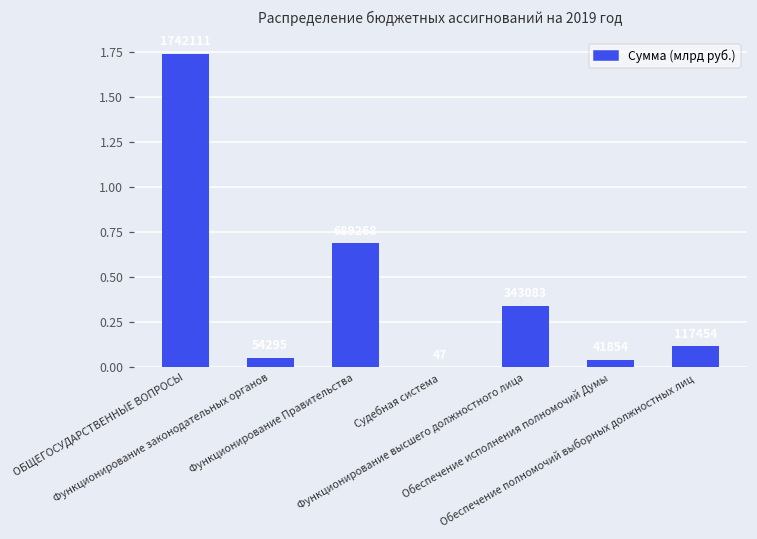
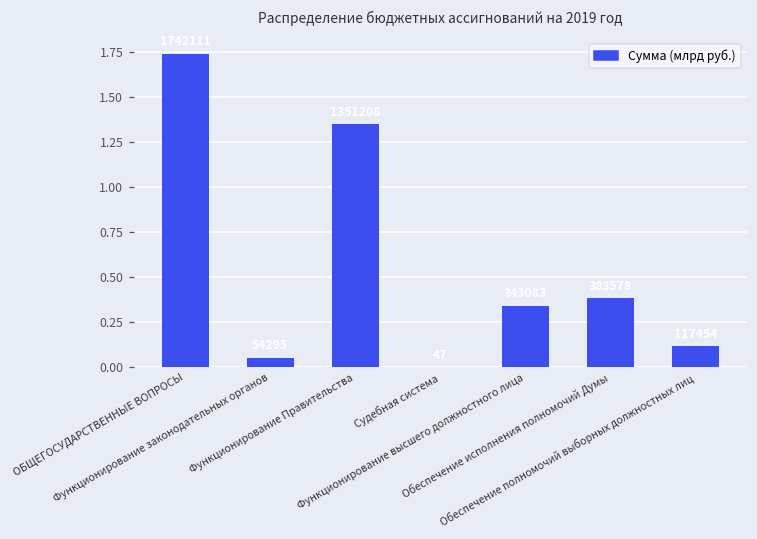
  {
    "ОБЩЕГОСУДАРСТВЕННЫЕ ВОПРОСЫ": 1.74,
    "Функционирование законодательных органов": 0.05,
-   "Функционирование Правительства": 0.69,
+   "Функционирование Правительства": 1.35,
    "Функционирование высшего должностного лица": 0.34,
-   "Обеспечение исполнения полномочий Думы": 0.04,
+   "Обеспечение исполнения полномочий Думы": 0.38,
    "Обеспечение полномочий выборных должностных лиц": 0.12
  }
